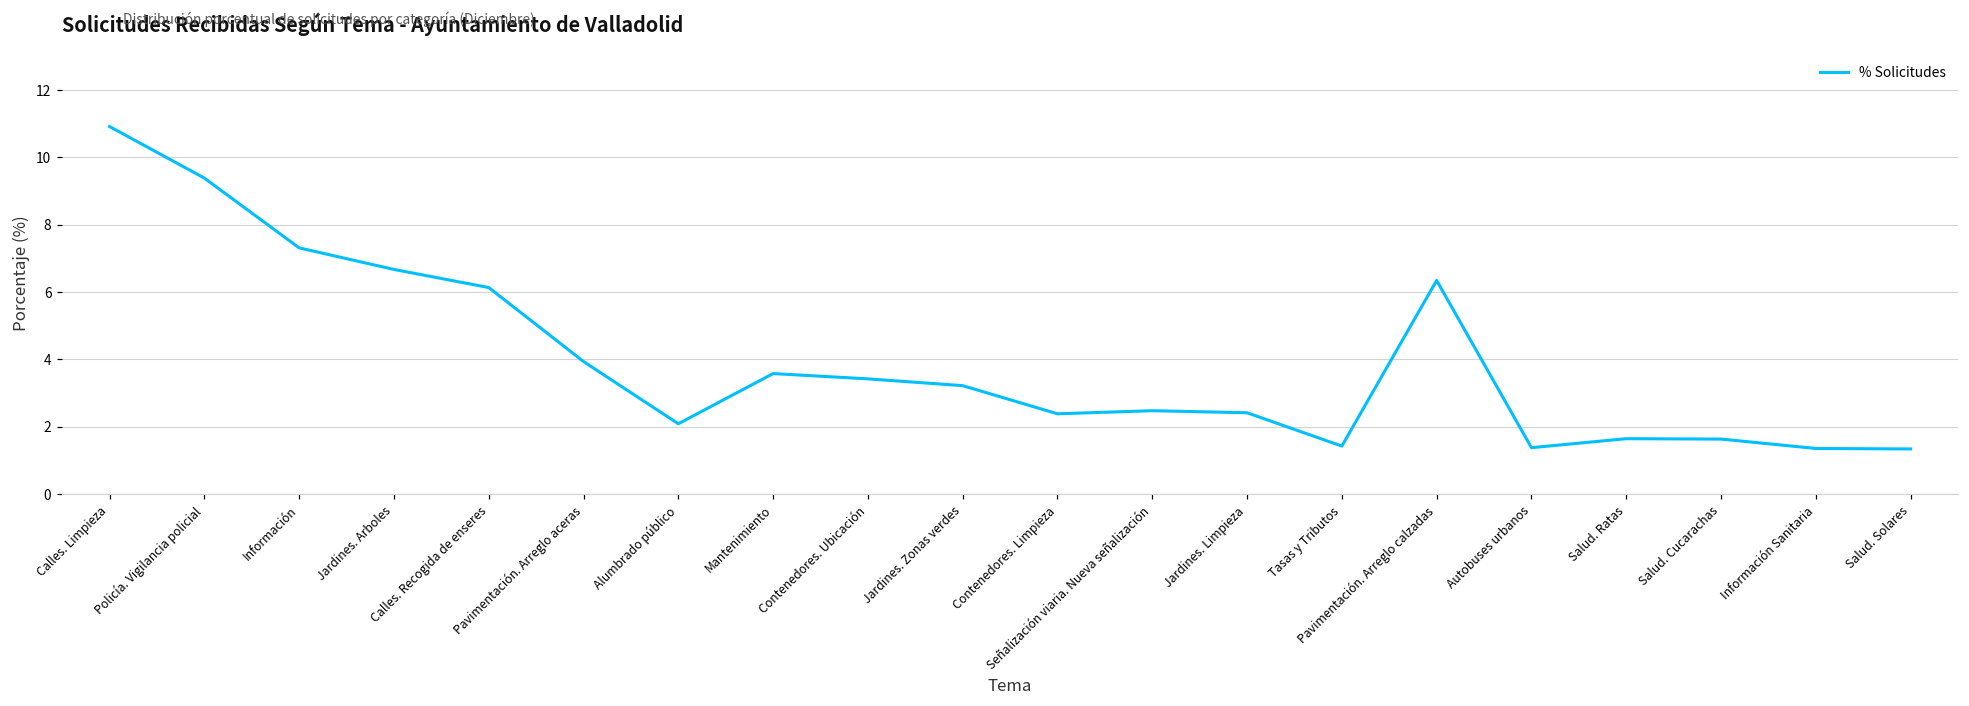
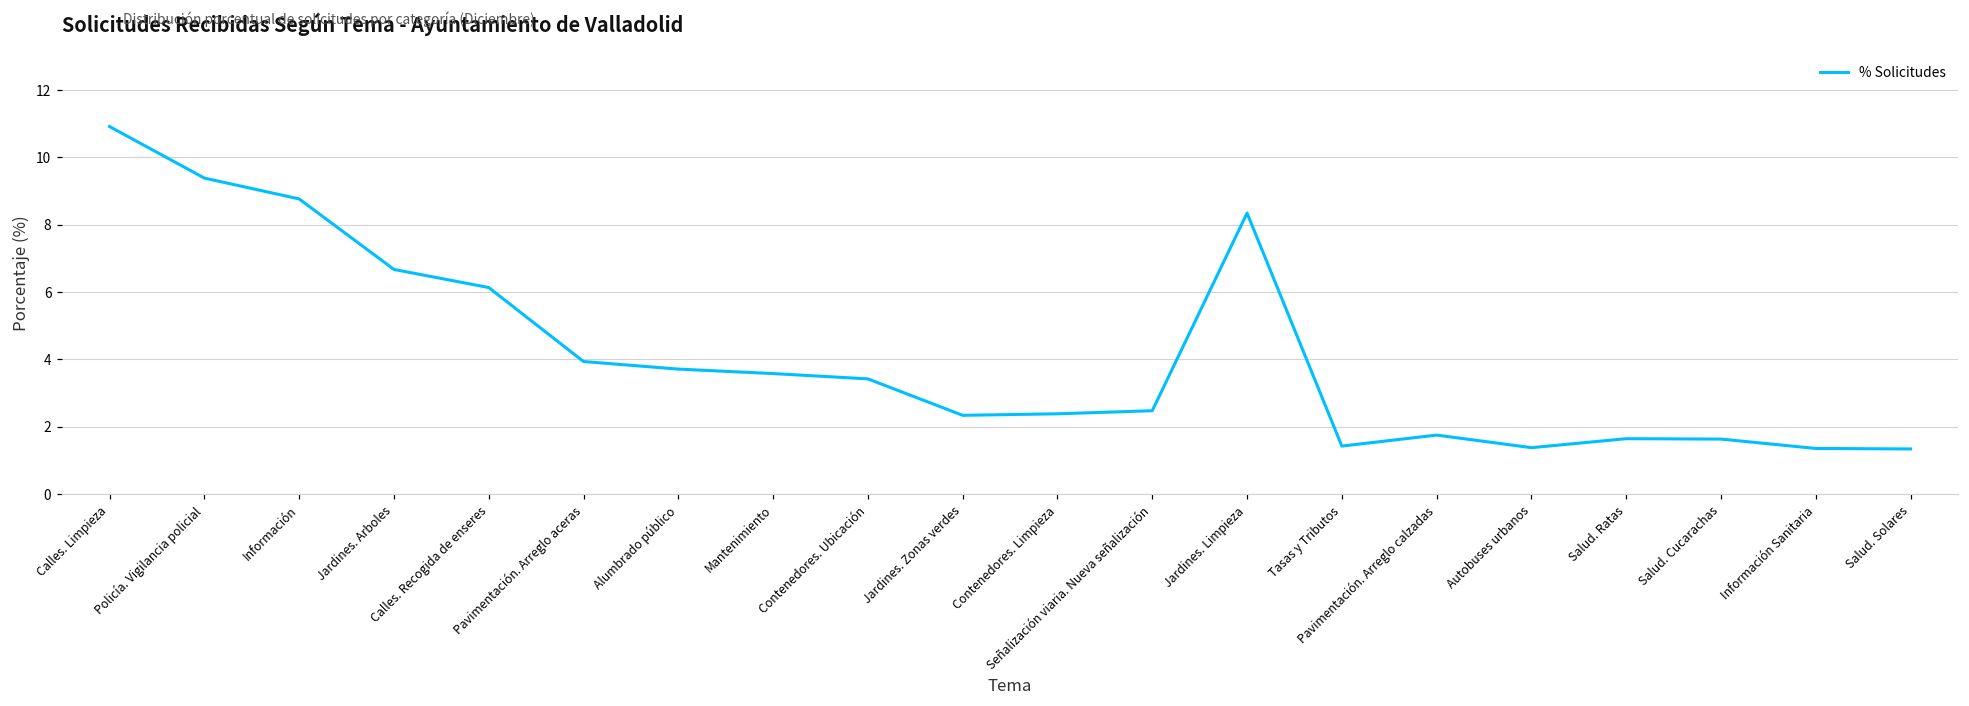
  {
    "Calles. Limpieza": 10.9,
    "Policía. Vigilancia policial": 9.4,
-   "Información": 7.3,
+   "Información": 8.8,
    "Jardines. Arboles": 6.7,
    "Calles. Recogida de enseres": 6.1,
    "Pavimentación. Arreglo aceras": 3.9,
-   "Alumbrado público": 2.1,
+   "Alumbrado público": 3.7,
    "Mantenimiento": 3.6,
    "Contenedores. Ubicación": 3.4,
-   "Jardines. Zonas verdes": 3.2,
+   "Jardines. Zonas verdes": 2.3,
    "Contenedores. Limpieza": 2.4,
    "Señalización viaria. Nueva señalización": 2.5,
-   "Jardines. Limpieza": 2.4,
+   "Jardines. Limpieza": 8.3,
    "Tasas y Tributos": 1.4,
-   "Pavimentación. Arreglo calzadas": 6.3,
+   "Pavimentación. Arreglo calzadas": 1.7,
    "Autobuses urbanos": 1.4,
    "Salud. Ratas": 1.6,
    "Salud. Cucarachas": 1.6,
    "Información Sanitaria": 1.4,
    "Salud. Solares": 1.3
  }
